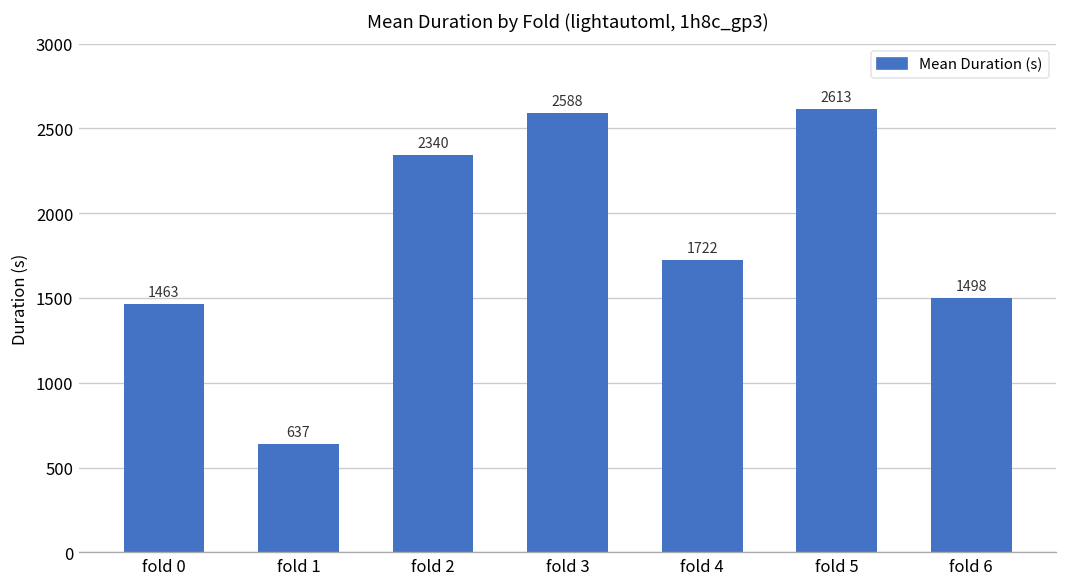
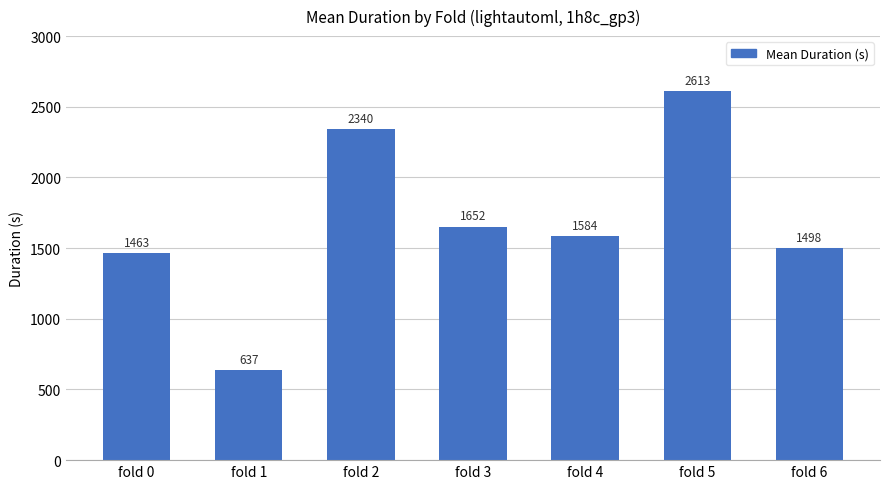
  {
    "fold 0": 1463,
    "fold 1": 637,
    "fold 2": 2340,
-   "fold 3": 2588,
-   "fold 4": 1722,
+   "fold 3": 1652,
+   "fold 4": 1584,
    "fold 5": 2613,
    "fold 6": 1498
  }
